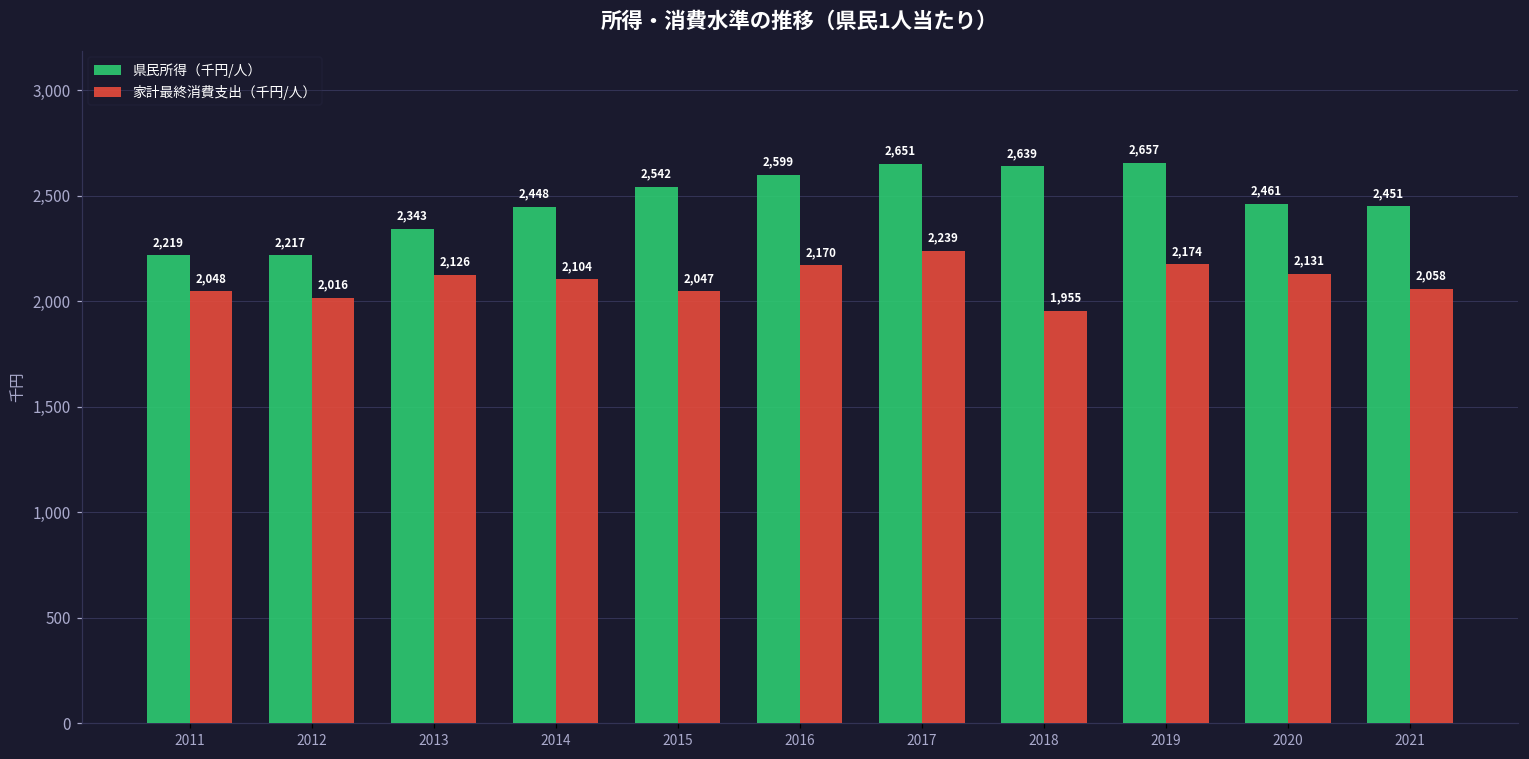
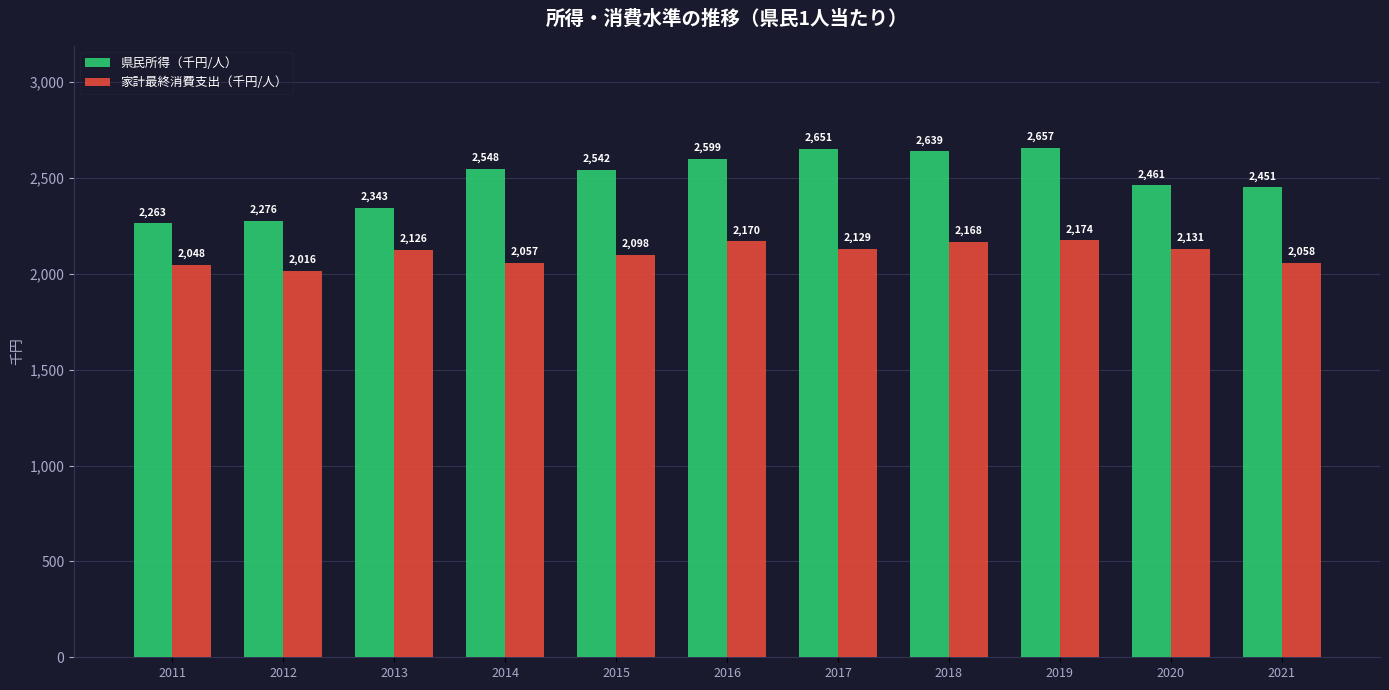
  {
    "県民所得（千円/人）": {
-     "2011": "2,219",
-     "2012": "2,217",
+     "2011": "2,263",
+     "2012": "2,276",
      "2013": "2,343",
-     "2014": "2,448",
+     "2014": "2,548",
      "2015": "2,542",
      "2016": "2,599",
      "2017": "2,651",
      "2018": "2,639",
      "2019": "2,657",
      "2020": "2,461",
      "2021": "2,451"
    },
    "家計最終消費支出（千円/人）": {
      "2011": "2,048",
      "2012": "2,016",
      "2013": "2,126",
-     "2014": "2,104",
-     "2015": "2,047",
+     "2014": "2,057",
+     "2015": "2,098",
      "2016": "2,170",
-     "2017": "2,239",
-     "2018": "1,955",
+     "2017": "2,129",
+     "2018": "2,168",
      "2019": "2,174",
      "2020": "2,131",
      "2021": "2,058"
    }
  }
